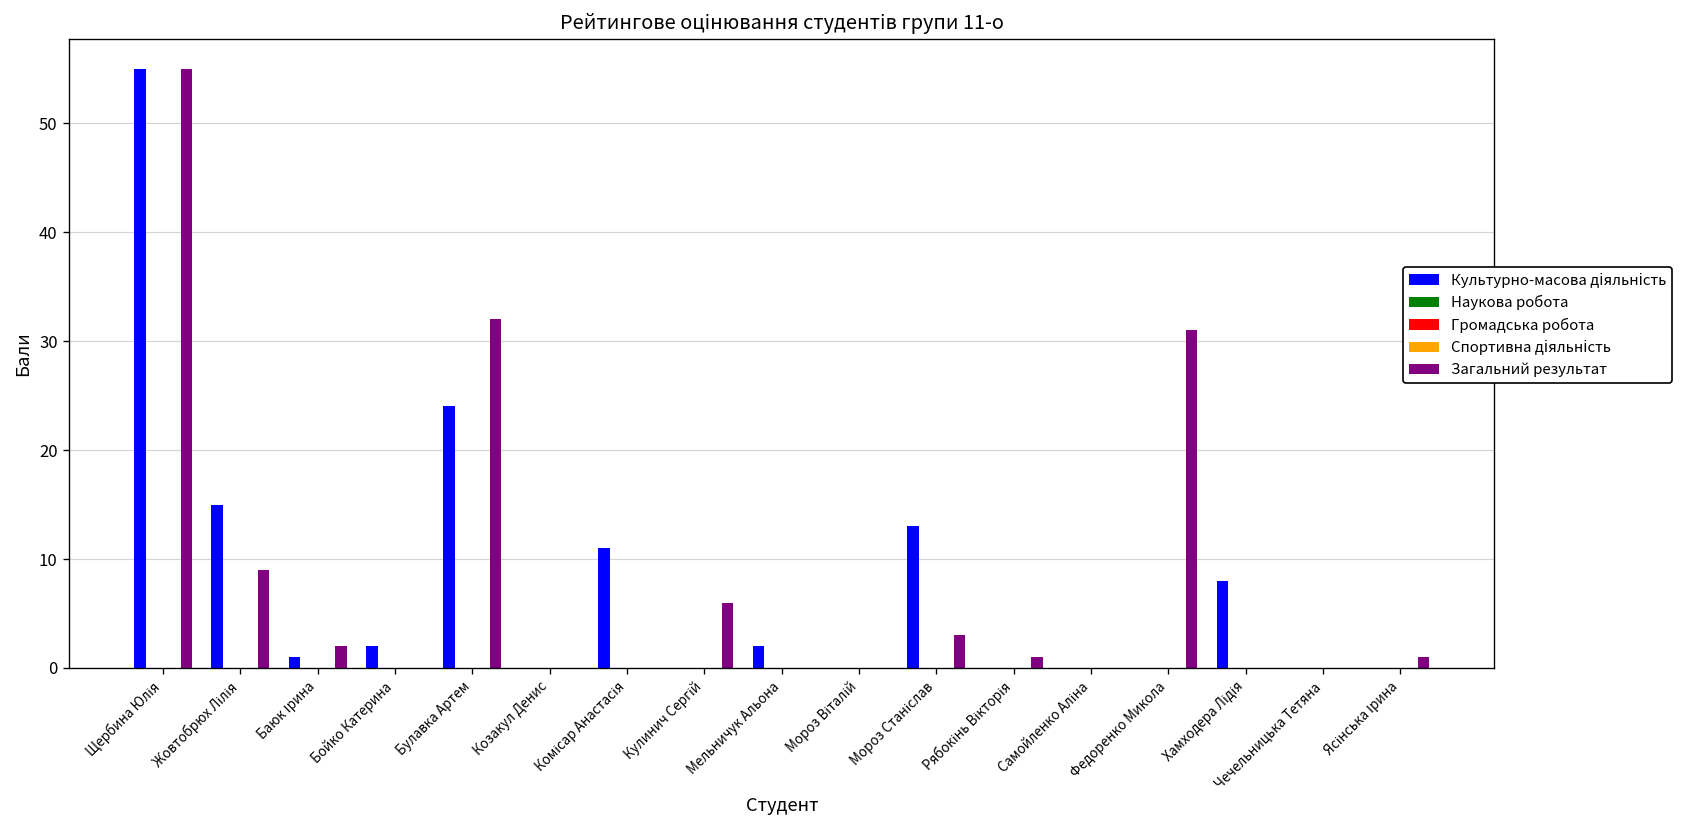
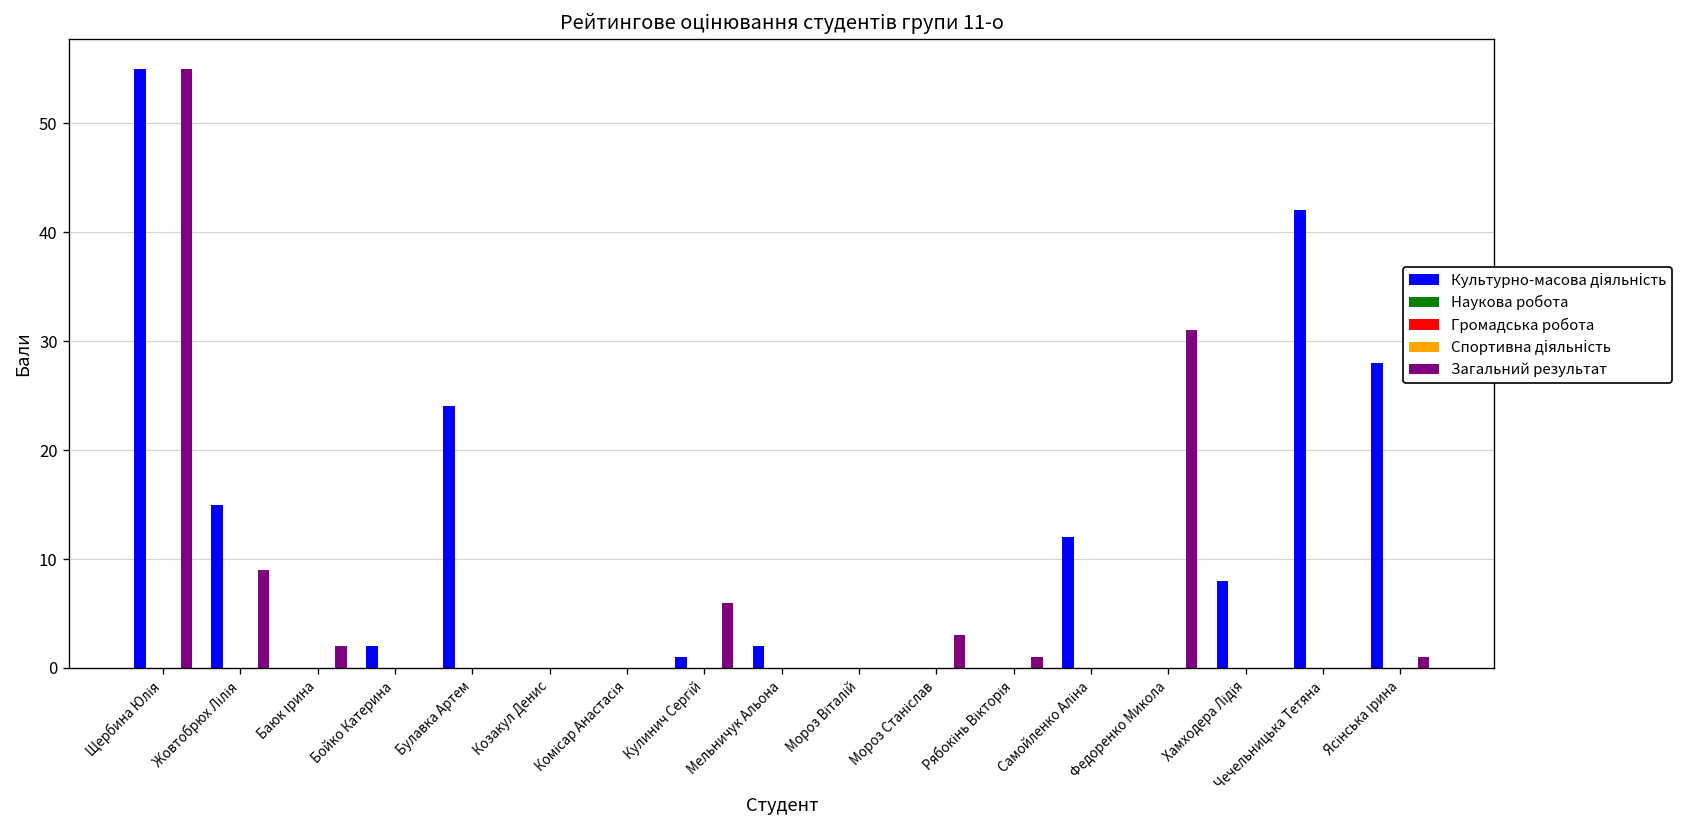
  {
    "Культурно-масова діяльність": {
      "Щербина Юлія": 55,
      "Жовтобрюх Лілія": 15,
-     "Баюк Ірина": 1,
+     "Баюк Ірина": 0,
      "Бойко Катерина": 2,
      "Булавка Артем": 24,
      "Козакул Денис": 0,
-     "Комісар Анастасія": 11,
-     "Кулинич Сергій": 0,
+     "Комісар Анастасія": 0,
+     "Кулинич Сергій": 1,
      "Мельничук Альона": 2,
      "Мороз Віталій": 0,
-     "Мороз Станіслав": 13,
+     "Мороз Станіслав": 0,
      "Рябокінь Вікторія": 0,
-     "Самойленко Аліна": 0,
+     "Самойленко Аліна": 12,
      "Федоренко Микола": 0,
      "Хамходера Лідія": 8,
-     "Чечельницька Тетяна": 0,
-     "Ясінська Ірина": 0
+     "Чечельницька Тетяна": 42,
+     "Ясінська Ірина": 28
    },
    "Наукова робота": {
      "Щербина Юлія": 0,
      "Жовтобрюх Лілія": 0,
      "Баюк Ірина": 0,
      "Бойко Катерина": 0,
      "Булавка Артем": 0,
      "Козакул Денис": 0,
      "Комісар Анастасія": 0,
      "Кулинич Сергій": 0,
      "Мельничук Альона": 0,
      "Мороз Віталій": 0,
      "Мороз Станіслав": 0,
      "Рябокінь Вікторія": 0,
      "Самойленко Аліна": 0,
      "Федоренко Микола": 0,
      "Хамходера Лідія": 0,
      "Чечельницька Тетяна": 0,
      "Ясінська Ірина": 0
    },
    "Громадська робота": {
      "Щербина Юлія": 0,
      "Жовтобрюх Лілія": 0,
      "Баюк Ірина": 0,
      "Бойко Катерина": 0,
      "Булавка Артем": 0,
      "Козакул Денис": 0,
      "Комісар Анастасія": 0,
      "Кулинич Сергій": 0,
      "Мельничук Альона": 0,
      "Мороз Віталій": 0,
      "Мороз Станіслав": 0,
      "Рябокінь Вікторія": 0,
      "Самойленко Аліна": 0,
      "Федоренко Микола": 0,
      "Хамходера Лідія": 0,
      "Чечельницька Тетяна": 0,
      "Ясінська Ірина": 0
    },
    "Спортивна діяльність": {
      "Щербина Юлія": 0,
      "Жовтобрюх Лілія": 0,
      "Баюк Ірина": 0,
      "Бойко Катерина": 0,
      "Булавка Артем": 0,
      "Козакул Денис": 0,
      "Комісар Анастасія": 0,
      "Кулинич Сергій": 0,
      "Мельничук Альона": 0,
      "Мороз Віталій": 0,
      "Мороз Станіслав": 0,
      "Рябокінь Вікторія": 0,
      "Самойленко Аліна": 0,
      "Федоренко Микола": 0,
      "Хамходера Лідія": 0,
      "Чечельницька Тетяна": 0,
      "Ясінська Ірина": 0
    },
    "Загальний результат": {
      "Щербина Юлія": 55,
      "Жовтобрюх Лілія": 9,
      "Баюк Ірина": 2,
      "Бойко Катерина": 0,
-     "Булавка Артем": 32,
+     "Булавка Артем": 0,
      "Козакул Денис": 0,
      "Комісар Анастасія": 0,
      "Кулинич Сергій": 6,
      "Мельничук Альона": 0,
      "Мороз Віталій": 0,
      "Мороз Станіслав": 3,
      "Рябокінь Вікторія": 1,
      "Самойленко Аліна": 0,
      "Федоренко Микола": 31,
      "Хамходера Лідія": 0,
      "Чечельницька Тетяна": 0,
      "Ясінська Ірина": 1
    }
  }
